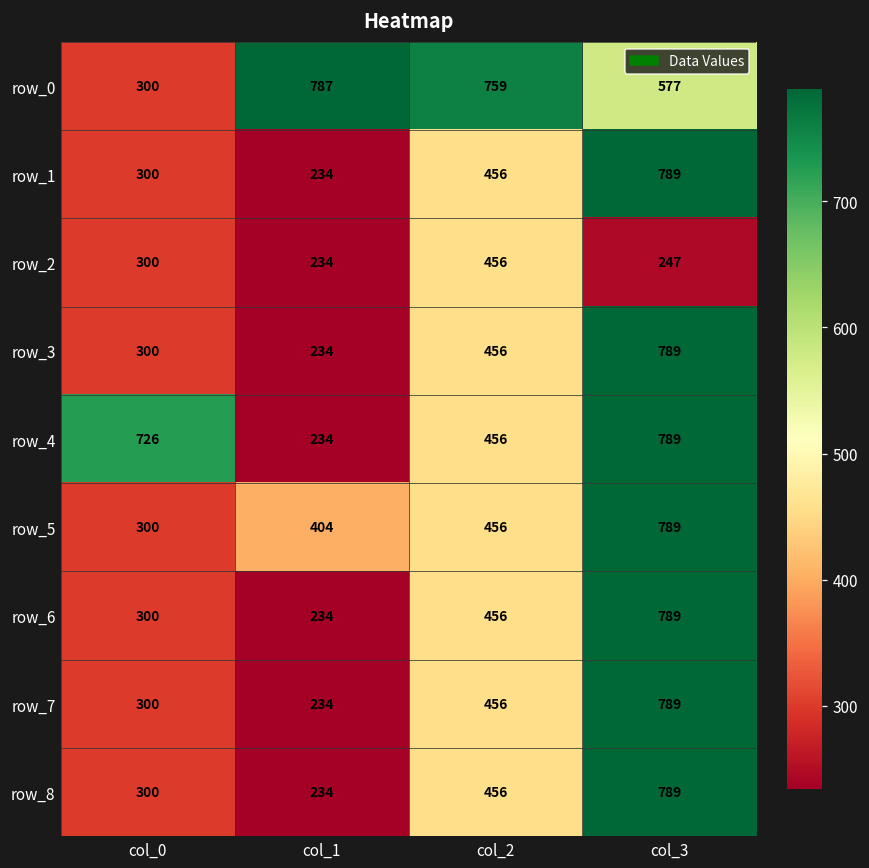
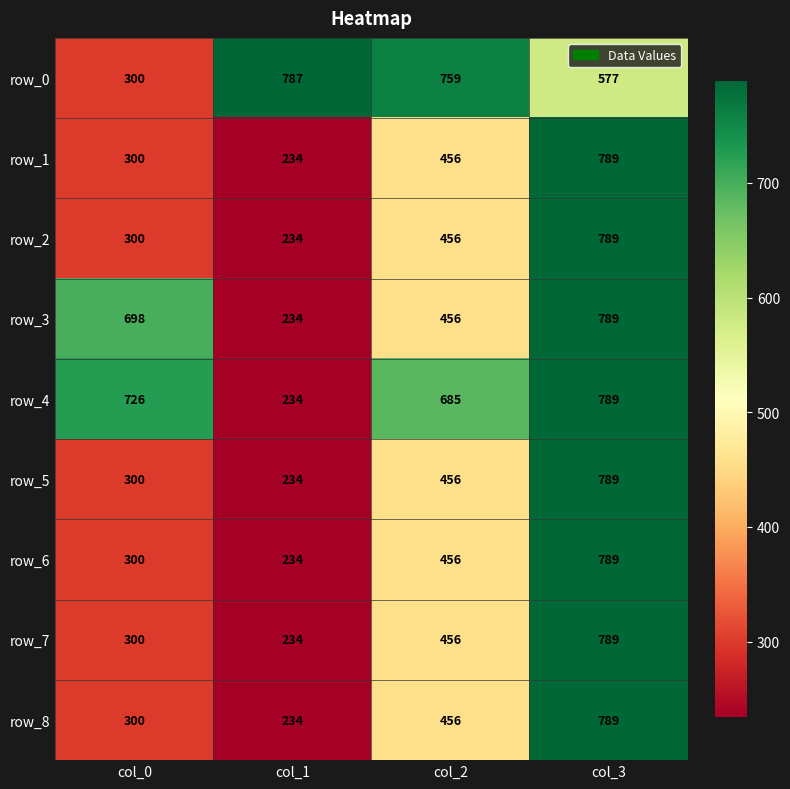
  {
    "row_0": {
      "col_0": 300,
      "col_1": 787,
      "col_2": 759,
      "col_3": 577
    },
    "row_1": {
      "col_0": 300,
      "col_1": 234,
      "col_2": 456,
      "col_3": 789
    },
    "row_2": {
      "col_0": 300,
      "col_1": 234,
      "col_2": 456,
-     "col_3": 247
+     "col_3": 789
    },
    "row_3": {
-     "col_0": 300,
+     "col_0": 698,
      "col_1": 234,
      "col_2": 456,
      "col_3": 789
    },
    "row_4": {
      "col_0": 726,
      "col_1": 234,
-     "col_2": 456,
+     "col_2": 685,
      "col_3": 789
    },
    "row_5": {
      "col_0": 300,
-     "col_1": 404,
+     "col_1": 234,
      "col_2": 456,
      "col_3": 789
    },
    "row_6": {
      "col_0": 300,
      "col_1": 234,
      "col_2": 456,
      "col_3": 789
    },
    "row_7": {
      "col_0": 300,
      "col_1": 234,
      "col_2": 456,
      "col_3": 789
    },
    "row_8": {
      "col_0": 300,
      "col_1": 234,
      "col_2": 456,
      "col_3": 789
    }
  }
